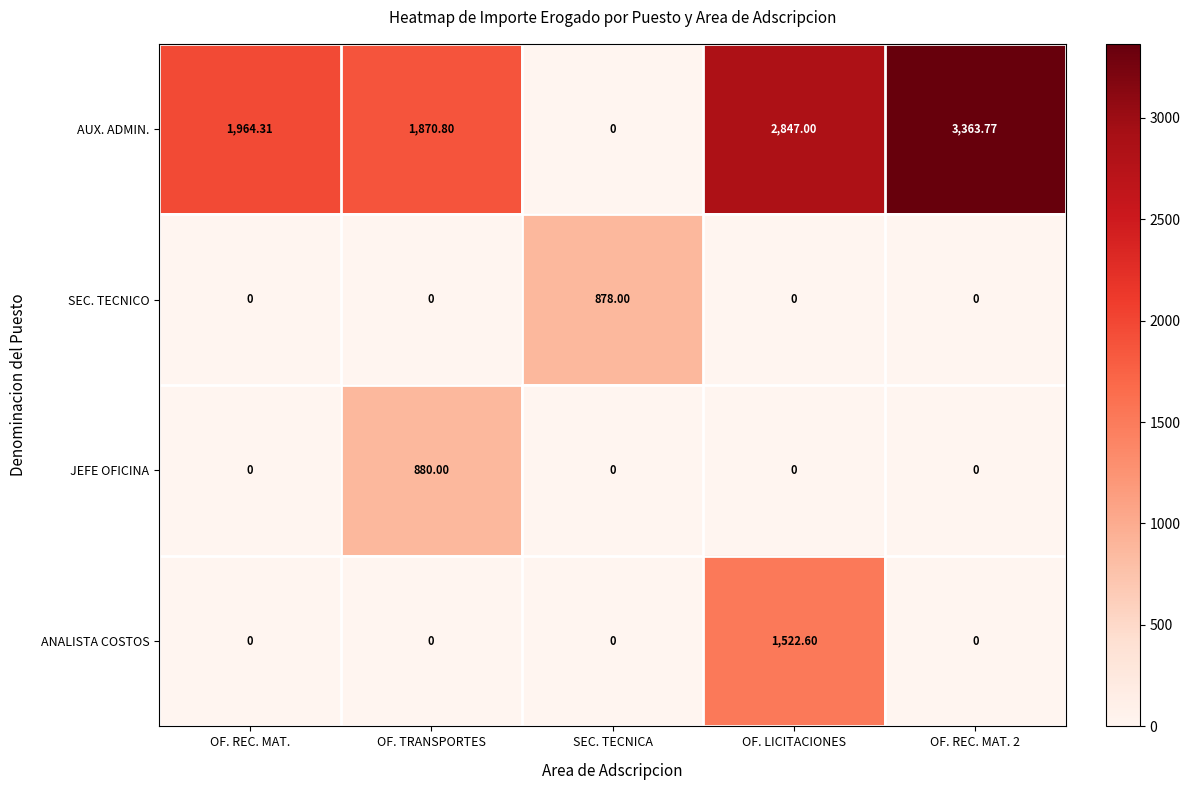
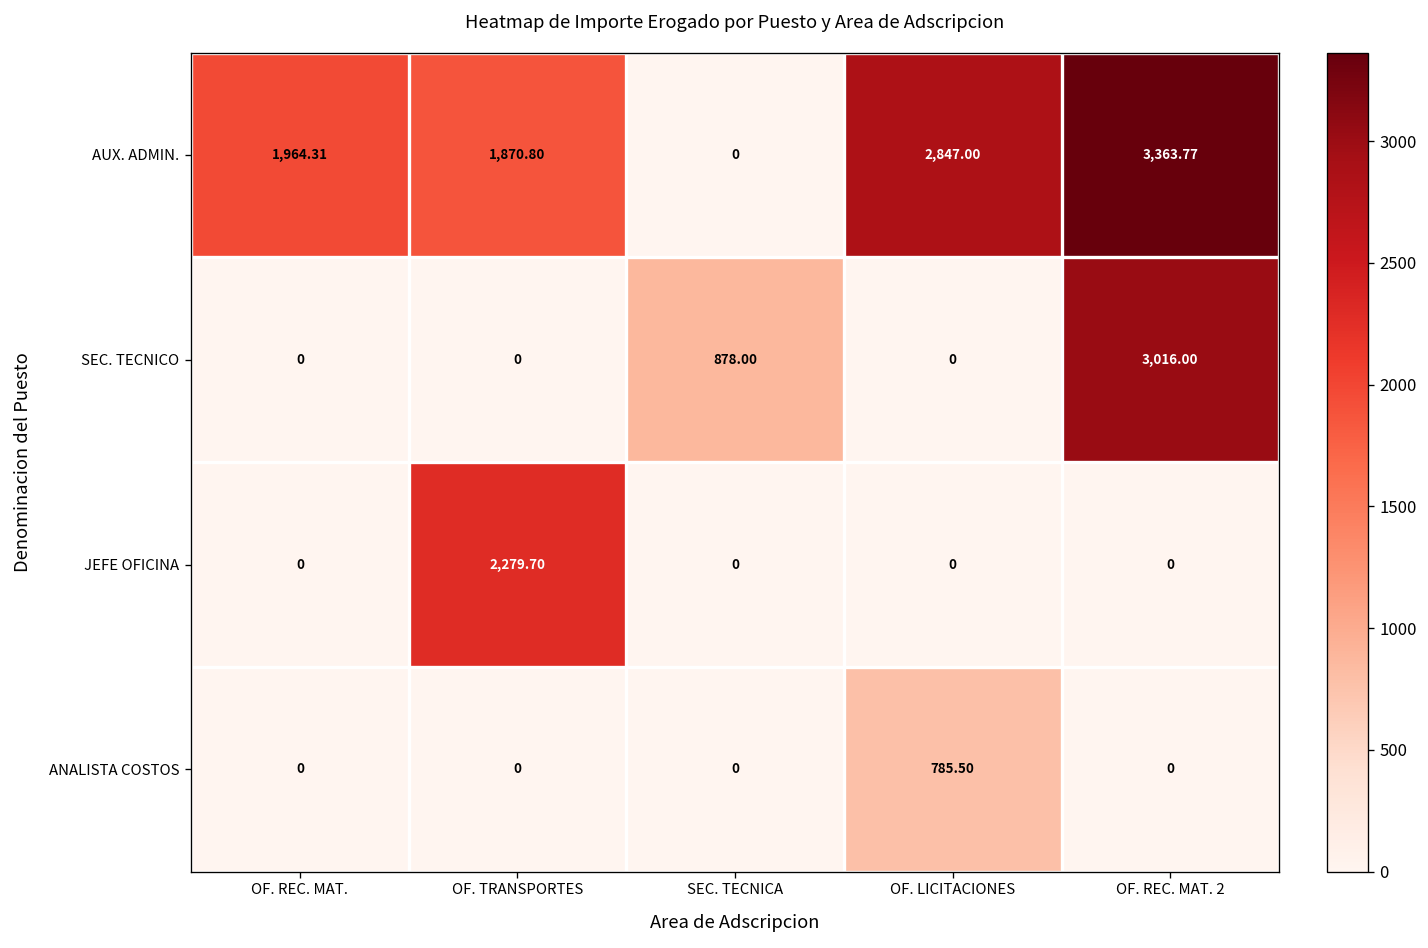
  {
    "AUX. ADMIN.": {
      "OF. REC. MAT.": "1,964.31",
      "OF. TRANSPORTES": "1,870.80",
      "SEC. TECNICA": "0",
      "OF. LICITACIONES": "2,847.00",
      "OF. REC. MAT. 2": "3,363.77"
    },
    "SEC. TECNICO": {
      "OF. REC. MAT.": "0",
      "OF. TRANSPORTES": "0",
      "SEC. TECNICA": "878.00",
      "OF. LICITACIONES": "0",
-     "OF. REC. MAT. 2": "0"
+     "OF. REC. MAT. 2": "3,016.00"
    },
    "JEFE OFICINA": {
      "OF. REC. MAT.": "0",
-     "OF. TRANSPORTES": "880.00",
+     "OF. TRANSPORTES": "2,279.70",
      "SEC. TECNICA": "0",
      "OF. LICITACIONES": "0",
      "OF. REC. MAT. 2": "0"
    },
    "ANALISTA COSTOS": {
      "OF. REC. MAT.": "0",
      "OF. TRANSPORTES": "0",
      "SEC. TECNICA": "0",
-     "OF. LICITACIONES": "1,522.60",
+     "OF. LICITACIONES": "785.50",
      "OF. REC. MAT. 2": "0"
    }
  }
